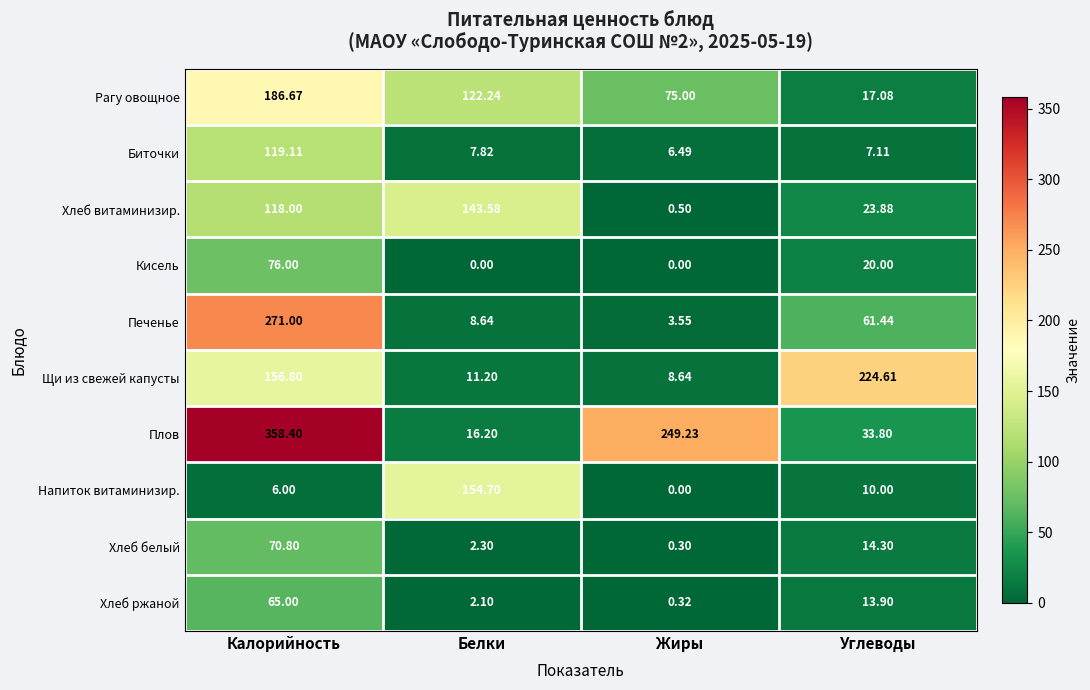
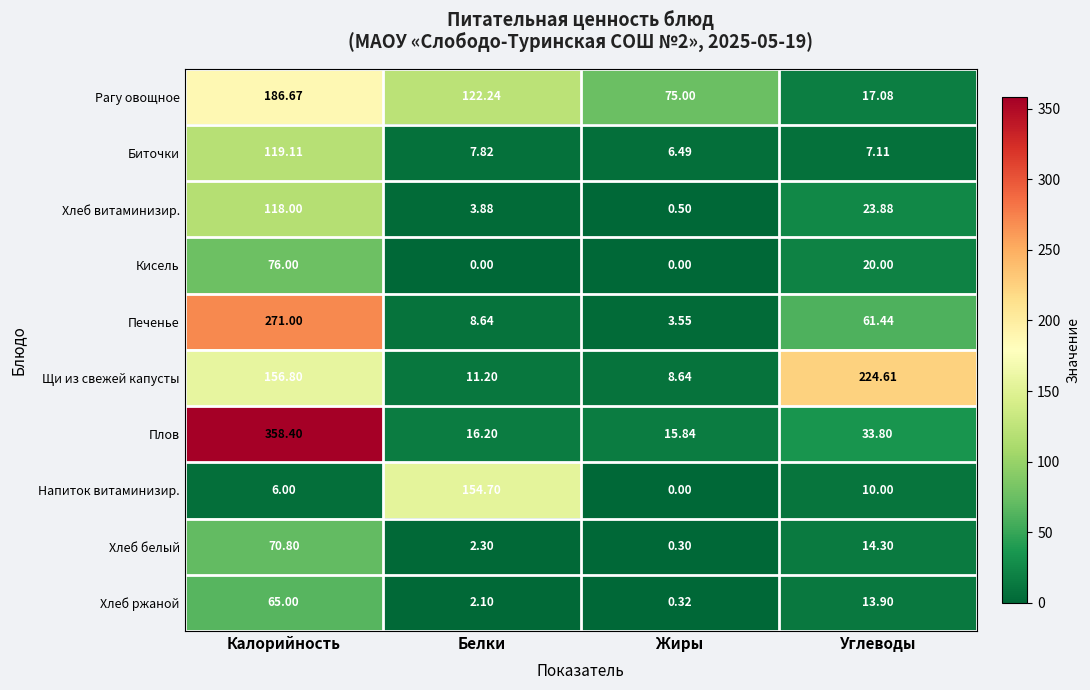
  {
    "Рагу овощное": {
      "Калорийность": 186.67,
      "Белки": 122.24,
      "Жиры": 75.00,
      "Углеводы": 17.08
    },
    "Биточки": {
      "Калорийность": 119.11,
      "Белки": 7.82,
      "Жиры": 6.49,
      "Углеводы": 7.11
    },
    "Хлеб витаминизир.": {
      "Калорийность": 118.00,
-     "Белки": 143.58,
+     "Белки": 3.88,
      "Жиры": 0.50,
      "Углеводы": 23.88
    },
    "Кисель": {
      "Калорийность": 76.00,
      "Белки": 0.00,
      "Жиры": 0.00,
      "Углеводы": 20.00
    },
    "Печенье": {
      "Калорийность": 271.00,
      "Белки": 8.64,
      "Жиры": 3.55,
      "Углеводы": 61.44
    },
    "Щи из свежей капусты": {
      "Калорийность": 156.80,
      "Белки": 11.20,
      "Жиры": 8.64,
      "Углеводы": 224.61
    },
    "Плов": {
      "Калорийность": 358.40,
      "Белки": 16.20,
-     "Жиры": 249.23,
+     "Жиры": 15.84,
      "Углеводы": 33.80
    },
    "Напиток витаминизир.": {
      "Калорийность": 6.00,
      "Белки": 154.70,
      "Жиры": 0.00,
      "Углеводы": 10.00
    },
    "Хлеб белый": {
      "Калорийность": 70.80,
      "Белки": 2.30,
      "Жиры": 0.30,
      "Углеводы": 14.30
    },
    "Хлеб ржаной": {
      "Калорийность": 65.00,
      "Белки": 2.10,
      "Жиры": 0.32,
      "Углеводы": 13.90
    }
  }
